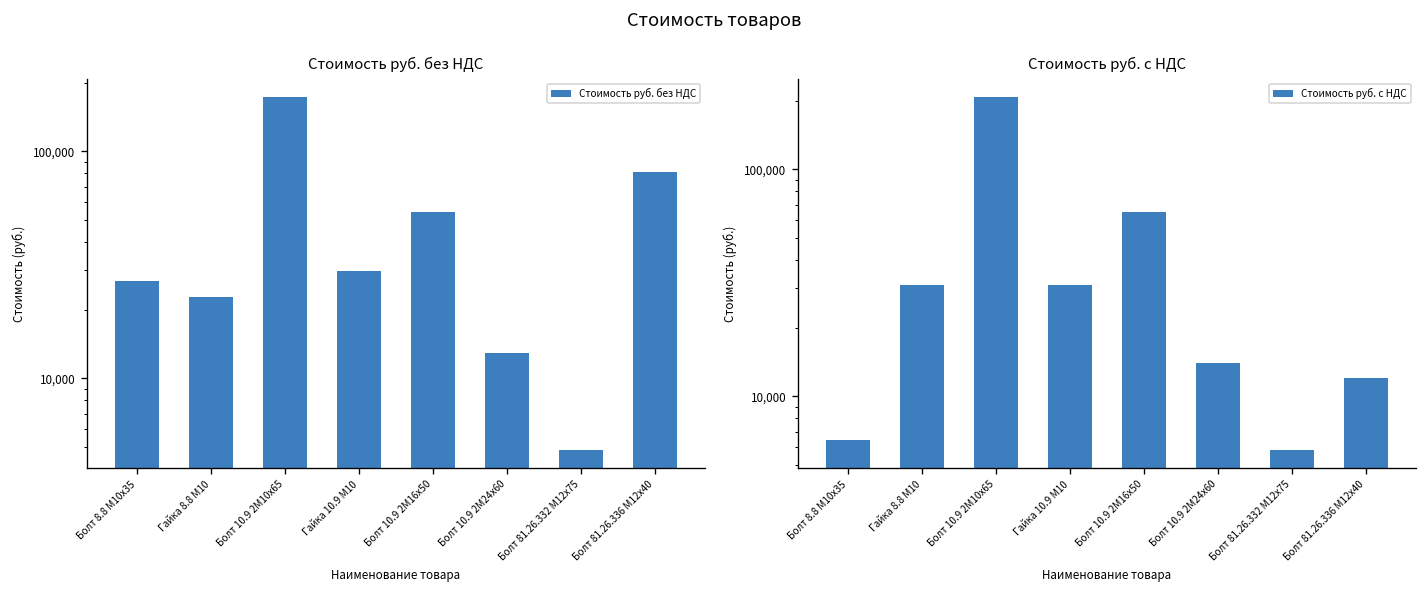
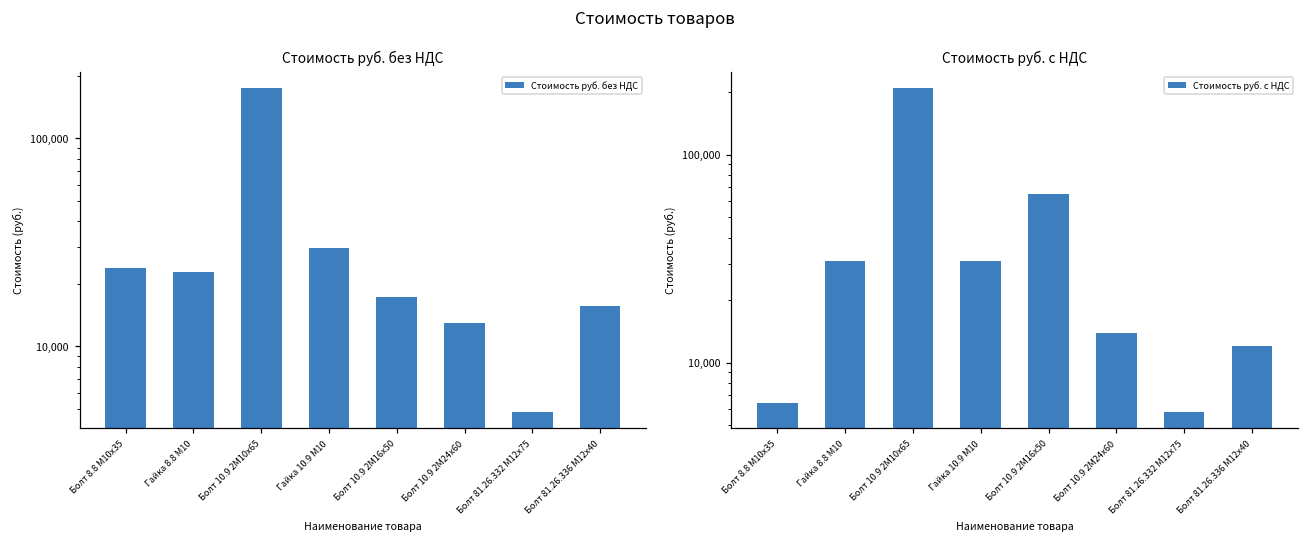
  {
    "Стоимость руб. без НДС": {
-     "Болт 8.8 М10х35": "27,000",
+     "Болт 8.8 М10х35": "24,000",
      "Гайка 8.8 М10": "23,000",
      "Болт 10.9 2М10х65": "170,000",
      "Гайка 10.9 М10": "30,000",
-     "Болт 10.9 2М16х50": "54,000",
+     "Болт 10.9 2М16х50": "17,000",
      "Болт 10.9 2М24х60": "13,000",
      "Болт 81.26.332 М12х75": "4,800",
-     "Болт 81.26.336 М12х40": "81,000"
+     "Болт 81.26.336 М12х40": "16,000"
    },
    "Стоимость руб. с НДС": {
      "Болт 8.8 М10х35": "6,400",
      "Гайка 8.8 М10": "31,000",
      "Болт 10.9 2М10х65": "210,000",
      "Гайка 10.9 М10": "31,000",
      "Болт 10.9 2М16х50": "65,000",
      "Болт 10.9 2М24х60": "14,000",
      "Болт 81.26.332 М12х75": "5,800",
      "Болт 81.26.336 М12х40": "12,000"
    }
  }
